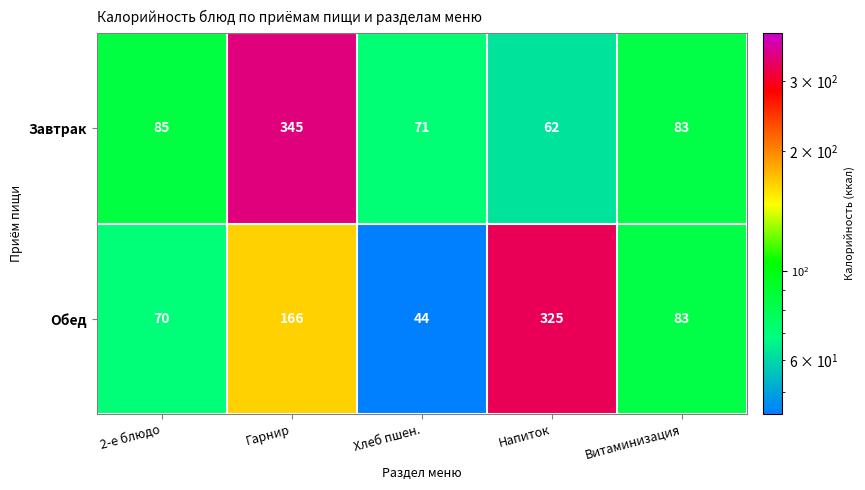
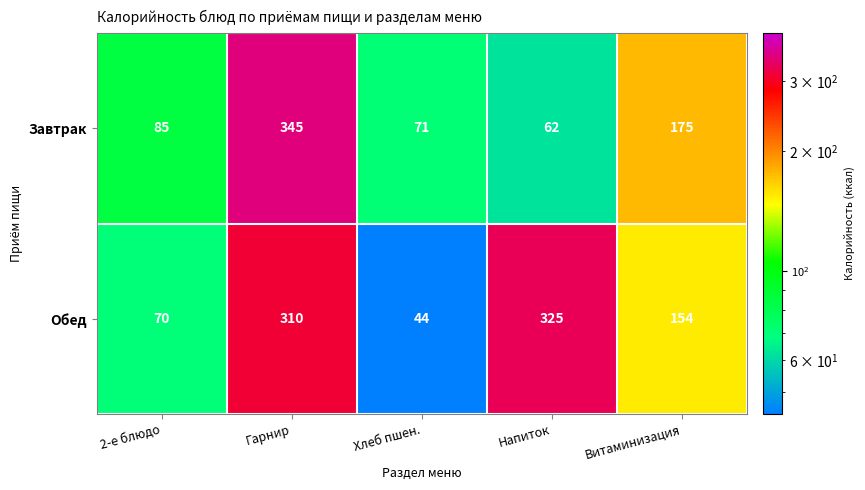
  {
    "Завтрак": {
      "2-е блюдо": 85,
      "Гарнир": 345,
      "Хлеб пшен.": 71,
      "Напиток": 62,
-     "Витаминизация": 83
+     "Витаминизация": 175
    },
    "Обед": {
      "2-е блюдо": 70,
-     "Гарнир": 166,
+     "Гарнир": 310,
      "Хлеб пшен.": 44,
      "Напиток": 325,
-     "Витаминизация": 83
+     "Витаминизация": 154
    }
  }
